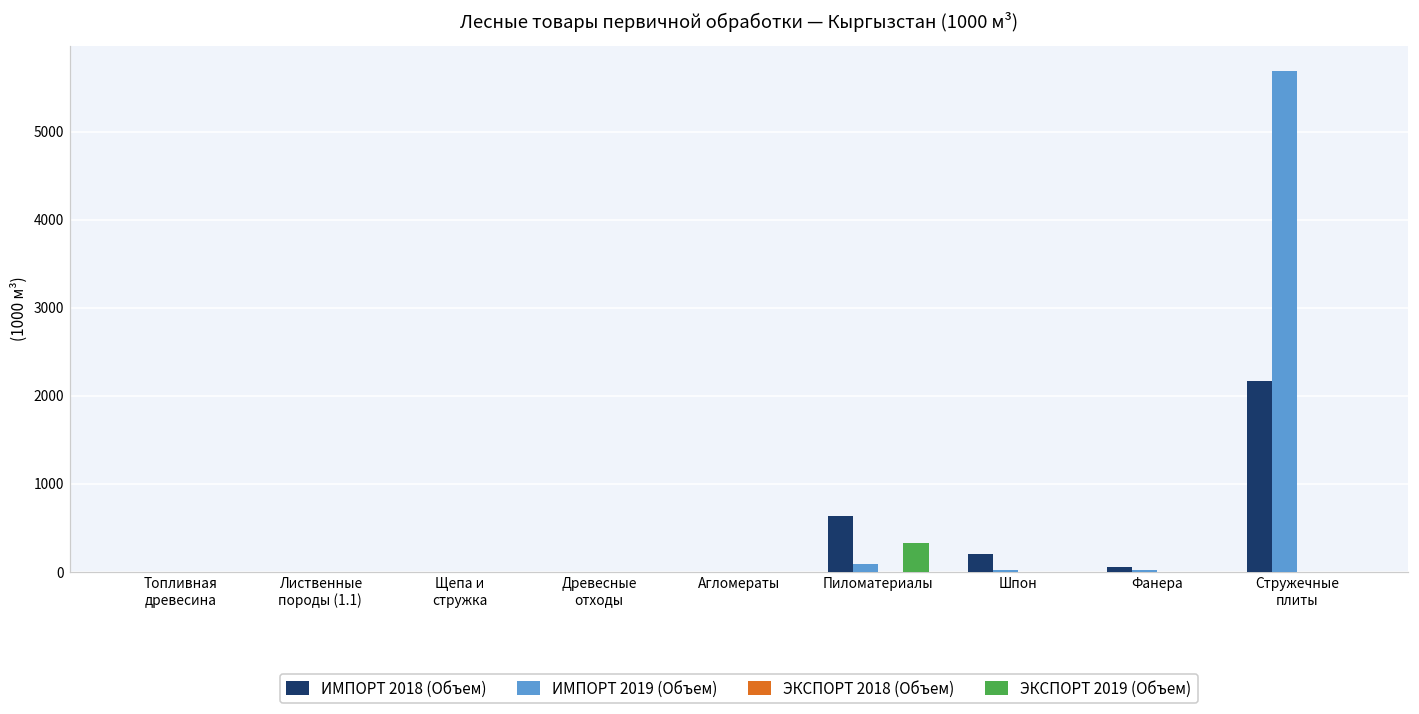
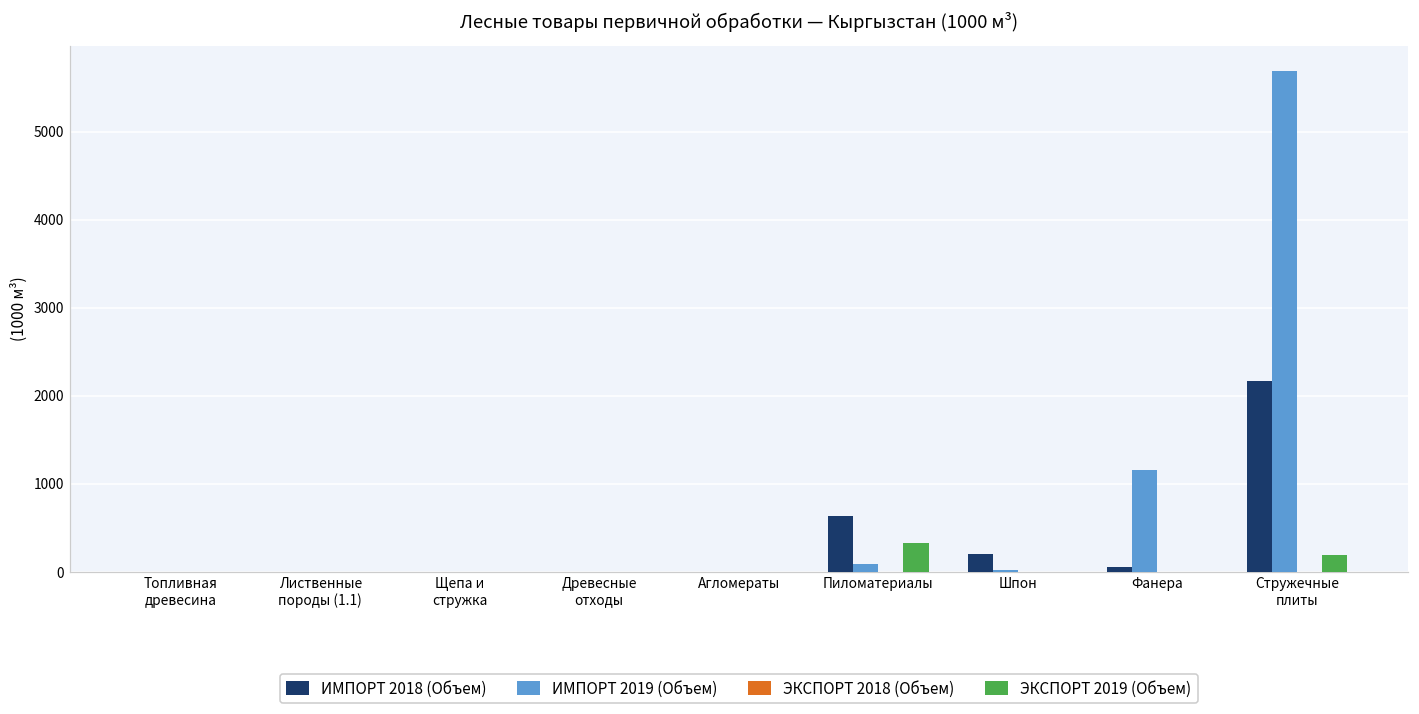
  {
    "ИМПОРТ 2018 (Объем)": {
      "Лиственные породы (1.1)": 0,
      "Пиломатериалы": 600,
      "Шпон": 200,
      "Фанера": 100,
      "Стружечные плиты": 2200
    },
    "ИМПОРТ 2019 (Объем)": {
      "Топливная древесина": 0,
      "Лиственные породы (1.1)": 0,
      "Пиломатериалы": 100,
-     "Фанера": 0,
+     "Фанера": 1200,
      "Стружечные плиты": 5700
    },
    "ЭКСПОРТ 2018 (Объем)": {
      "Древесные отходы": 0,
      "Агломераты": 0,
      "Шпон": 0,
      "Фанера": 0
    },
    "ЭКСПОРТ 2019 (Объем)": {
      "Агломераты": 0,
      "Пиломатериалы": 300,
      "Шпон": 0,
      "Фанера": 0,
-     "Стружечные плиты": 0
+     "Стружечные плиты": 200
    }
  }
